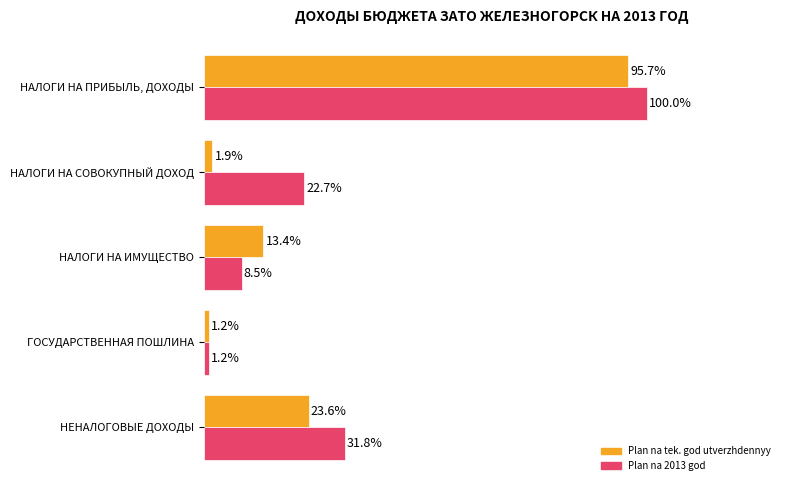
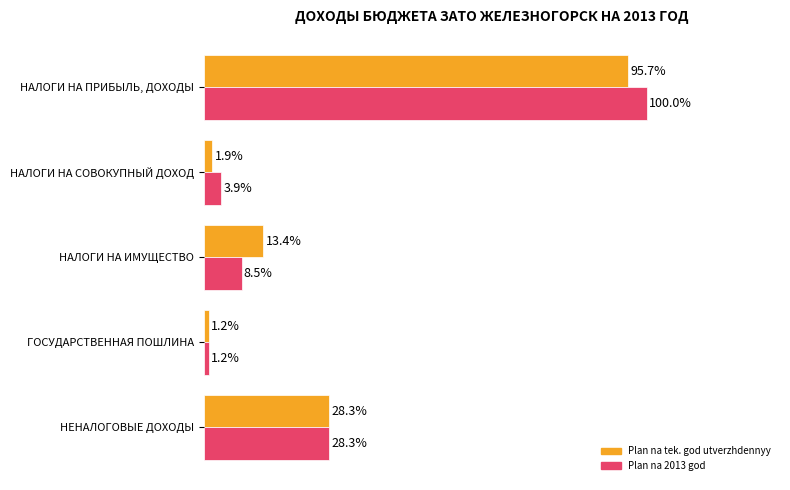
  {
    "Plan na tek. god utverzhdennyy": {
      "НАЛОГИ НА ПРИБЫЛЬ, ДОХОДЫ": "95.7%",
      "НАЛОГИ НА СОВОКУПНЫЙ ДОХОД": "1.9%",
      "НАЛОГИ НА ИМУЩЕСТВО": "13.4%",
      "ГОСУДАРСТВЕННАЯ ПОШЛИНА": "1.2%",
-     "НЕНАЛОГОВЫЕ ДОХОДЫ": "23.6%"
+     "НЕНАЛОГОВЫЕ ДОХОДЫ": "28.3%"
    },
    "Plan na 2013 god": {
      "НАЛОГИ НА ПРИБЫЛЬ, ДОХОДЫ": "100.0%",
-     "НАЛОГИ НА СОВОКУПНЫЙ ДОХОД": "22.7%",
+     "НАЛОГИ НА СОВОКУПНЫЙ ДОХОД": "3.9%",
      "НАЛОГИ НА ИМУЩЕСТВО": "8.5%",
      "ГОСУДАРСТВЕННАЯ ПОШЛИНА": "1.2%",
-     "НЕНАЛОГОВЫЕ ДОХОДЫ": "31.8%"
+     "НЕНАЛОГОВЫЕ ДОХОДЫ": "28.3%"
    }
  }
